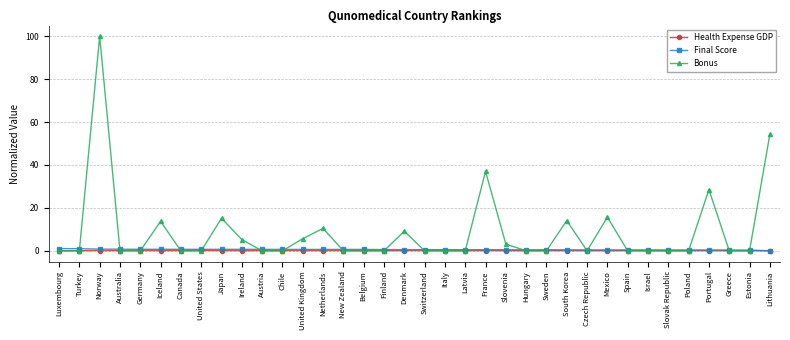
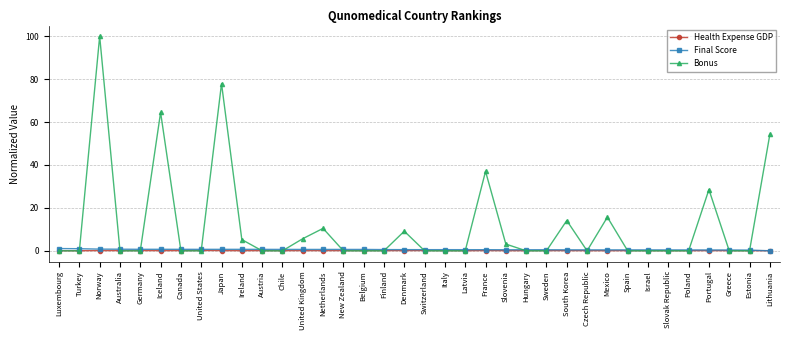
  {
    "Bonus": {
      "Norway": 100,
-     "Iceland": 14,
-     "Japan": 15,
+     "Iceland": 65,
+     "Japan": 78,
      "Ireland": 5,
      "United Kingdom": 6,
      "Netherlands": 10,
      "Denmark": 9,
      "France": 37,
      "Slovenia": 3,
      "South Korea": 14,
      "Mexico": 16,
      "Portugal": 29,
      "Lithuania": 54
    }
  }
